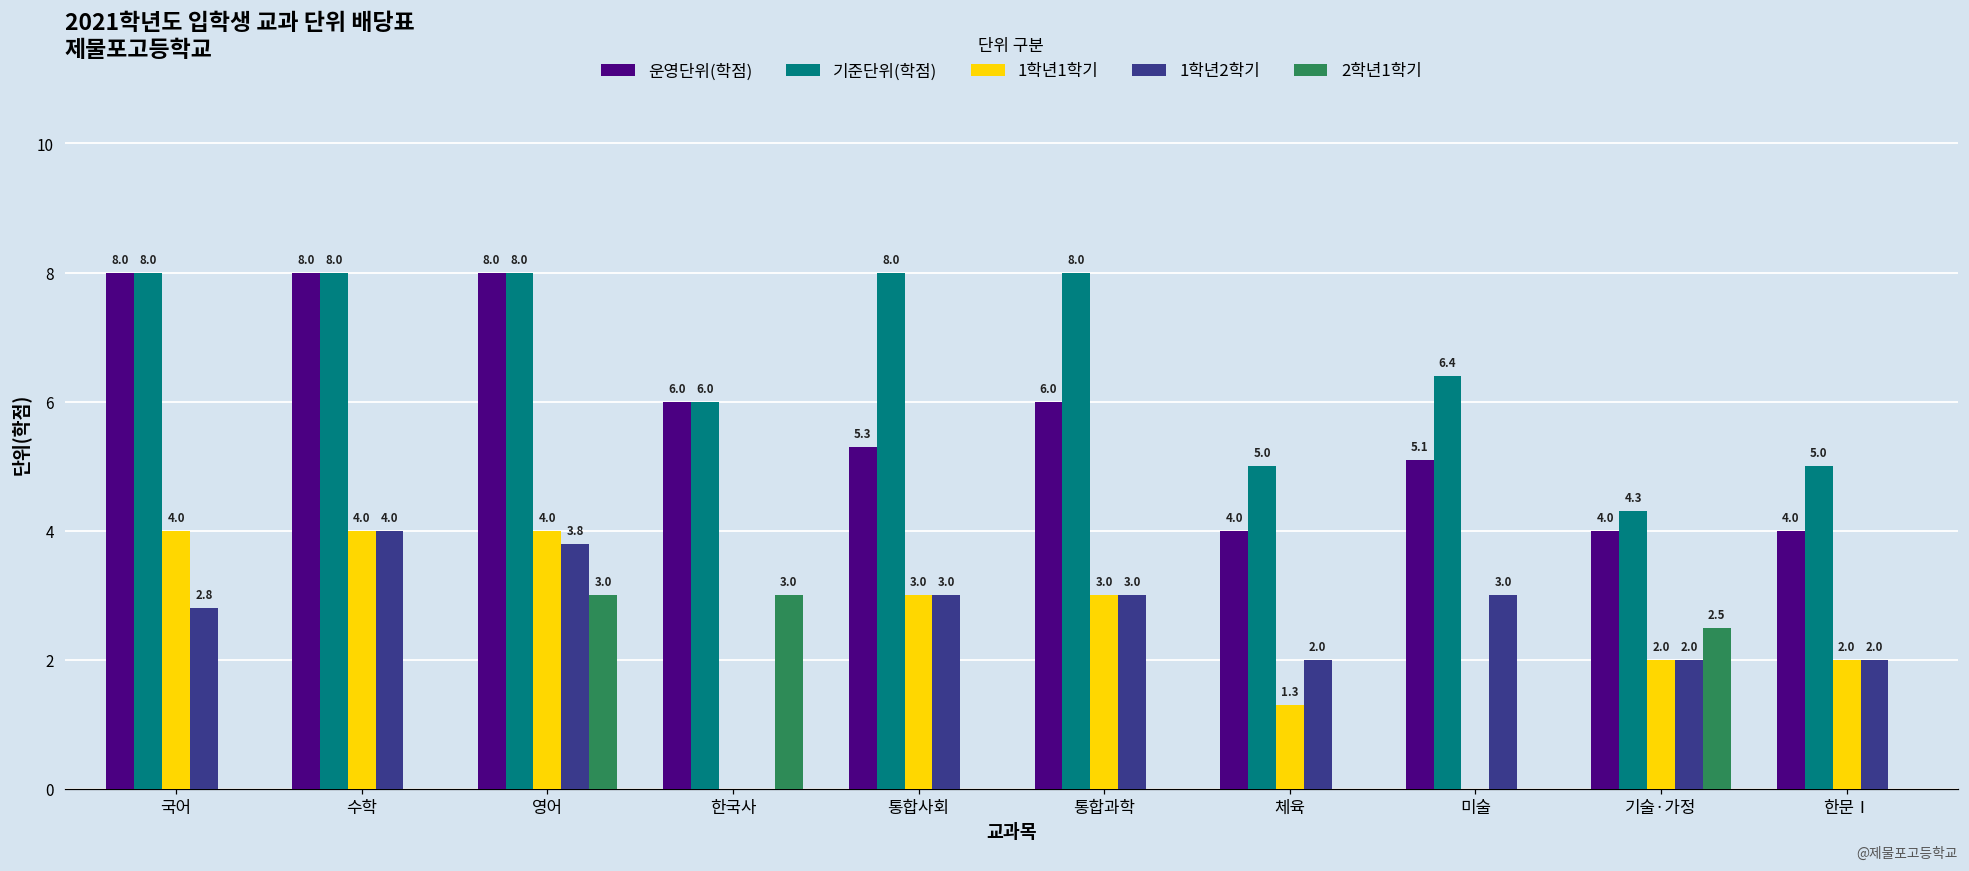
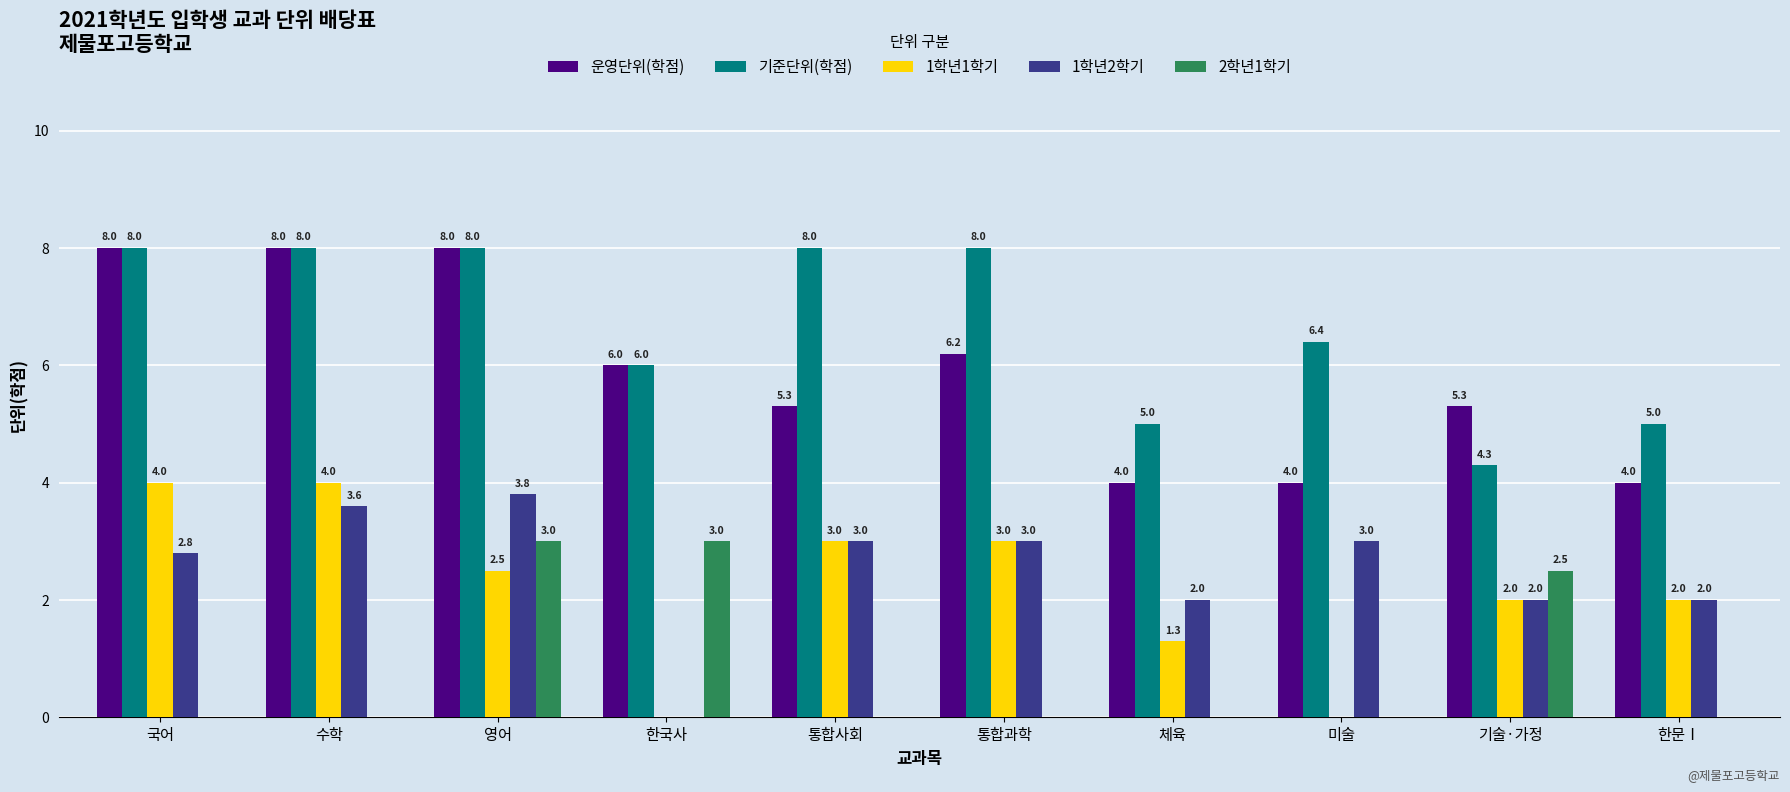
  {
    "운영단위(학점)": {
      "국어": 8.0,
      "수학": 8.0,
      "영어": 8.0,
      "한국사": 6.0,
      "통합사회": 5.3,
-     "통합과학": 6.0,
+     "통합과학": 6.2,
      "체육": 4.0,
-     "미술": 5.1,
-     "기술·가정": 4.0,
+     "미술": 4.0,
+     "기술·가정": 5.3,
      "한문Ⅰ": 4.0
    },
    "기준단위(학점)": {
      "국어": 8.0,
      "수학": 8.0,
      "영어": 8.0,
      "한국사": 6.0,
      "통합사회": 8.0,
      "통합과학": 8.0,
      "체육": 5.0,
      "미술": 6.4,
      "기술·가정": 4.3,
      "한문Ⅰ": 5.0
    },
    "1학년1학기": {
      "국어": 4.0,
      "수학": 4.0,
-     "영어": 4.0,
+     "영어": 2.5,
      "통합사회": 3.0,
      "통합과학": 3.0,
      "체육": 1.3,
      "기술·가정": 2.0,
      "한문Ⅰ": 2.0
    },
    "1학년2학기": {
      "국어": 2.8,
-     "수학": 4.0,
+     "수학": 3.6,
      "영어": 3.8,
      "통합사회": 3.0,
      "통합과학": 3.0,
      "체육": 2.0,
      "미술": 3.0,
      "기술·가정": 2.0,
      "한문Ⅰ": 2.0
    },
    "2학년1학기": {
      "영어": 3.0,
      "한국사": 3.0,
      "기술·가정": 2.5
    }
  }
